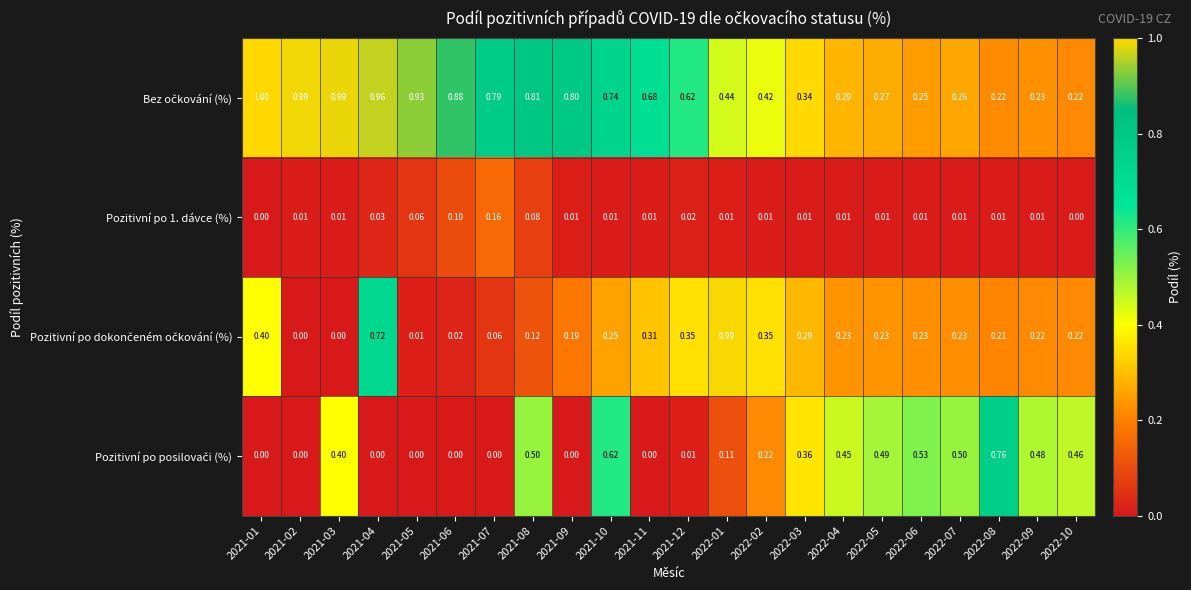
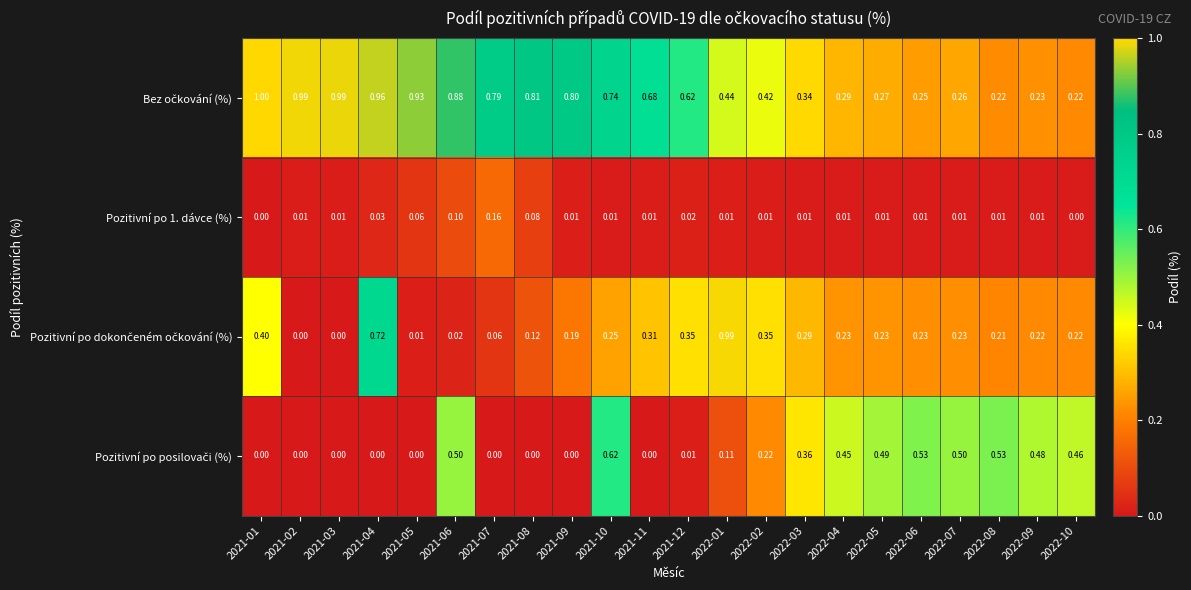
  {
    "Bez očkování (%)": {
      "2021-01": 1.00,
      "2021-02": 0.99,
      "2021-03": 0.99,
      "2021-04": 0.96,
      "2021-05": 0.93,
      "2021-06": 0.88,
      "2021-07": 0.79,
      "2021-08": 0.81,
      "2021-09": 0.80,
      "2021-10": 0.74,
      "2021-11": 0.68,
      "2021-12": 0.62,
      "2022-01": 0.44,
      "2022-02": 0.42,
      "2022-03": 0.34,
      "2022-04": 0.29,
      "2022-05": 0.27,
      "2022-06": 0.25,
      "2022-07": 0.26,
      "2022-08": 0.22,
      "2022-09": 0.23,
      "2022-10": 0.22
    },
    "Pozitivní po 1. dávce (%)": {
      "2021-01": 0.00,
      "2021-02": 0.01,
      "2021-03": 0.01,
      "2021-04": 0.03,
      "2021-05": 0.06,
      "2021-06": 0.10,
      "2021-07": 0.16,
      "2021-08": 0.08,
      "2021-09": 0.01,
      "2021-10": 0.01,
      "2021-11": 0.01,
      "2021-12": 0.02,
      "2022-01": 0.01,
      "2022-02": 0.01,
      "2022-03": 0.01,
      "2022-04": 0.01,
      "2022-05": 0.01,
      "2022-06": 0.01,
      "2022-07": 0.01,
      "2022-08": 0.01,
      "2022-09": 0.01,
      "2022-10": 0.00
    },
    "Pozitivní po dokončeném očkování (%)": {
      "2021-01": 0.40,
      "2021-02": 0.00,
      "2021-03": 0.00,
      "2021-04": 0.72,
      "2021-05": 0.01,
      "2021-06": 0.02,
      "2021-07": 0.06,
      "2021-08": 0.12,
      "2021-09": 0.19,
      "2021-10": 0.25,
      "2021-11": 0.31,
      "2021-12": 0.35,
      "2022-01": 0.99,
      "2022-02": 0.35,
      "2022-03": 0.29,
      "2022-04": 0.23,
      "2022-05": 0.23,
      "2022-06": 0.23,
      "2022-07": 0.23,
      "2022-08": 0.21,
      "2022-09": 0.22,
      "2022-10": 0.22
    },
    "Pozitivní po posilovači (%)": {
      "2021-01": 0.00,
      "2021-02": 0.00,
-     "2021-03": 0.40,
+     "2021-03": 0.00,
      "2021-04": 0.00,
      "2021-05": 0.00,
-     "2021-06": 0.00,
+     "2021-06": 0.50,
      "2021-07": 0.00,
-     "2021-08": 0.50,
+     "2021-08": 0.00,
      "2021-09": 0.00,
      "2021-10": 0.62,
      "2021-11": 0.00,
      "2021-12": 0.01,
      "2022-01": 0.11,
      "2022-02": 0.22,
      "2022-03": 0.36,
      "2022-04": 0.45,
      "2022-05": 0.49,
      "2022-06": 0.53,
      "2022-07": 0.50,
-     "2022-08": 0.76,
+     "2022-08": 0.53,
      "2022-09": 0.48,
      "2022-10": 0.46
    }
  }
